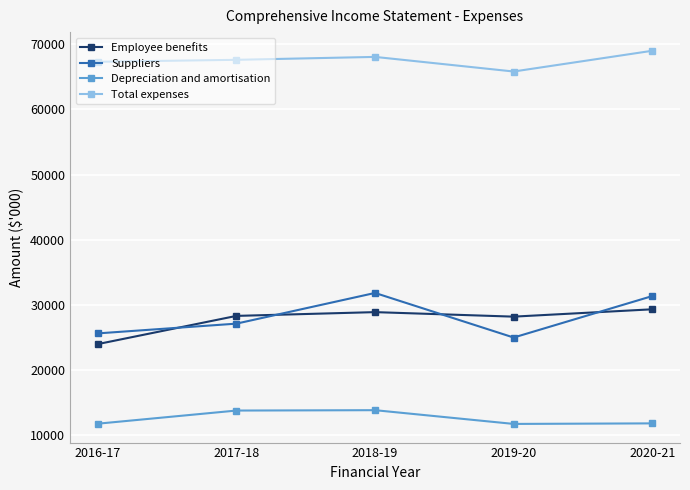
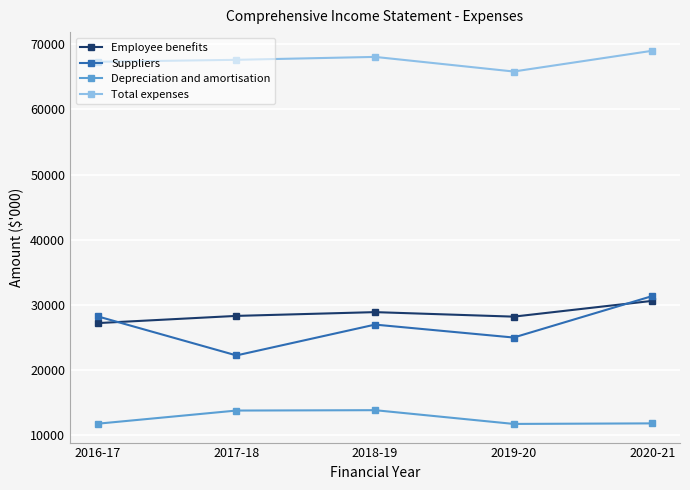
  {
    "Employee benefits": {
-     "2016-17": 24000,
+     "2016-17": 27000,
      "2017-18": 28000,
      "2018-19": 29000,
      "2019-20": 28000,
-     "2020-21": 29000
+     "2020-21": 31000
    },
    "Suppliers": {
-     "2016-17": 26000,
-     "2017-18": 27000,
-     "2018-19": 32000,
+     "2016-17": 28000,
+     "2017-18": 22000,
+     "2018-19": 27000,
      "2019-20": 25000,
      "2020-21": 31000
    },
    "Depreciation and amortisation": {
      "2016-17": 12000,
      "2017-18": 14000,
      "2018-19": 14000,
      "2019-20": 12000,
      "2020-21": 12000
    },
    "Total expenses": {
      "2018-19": 68000,
      "2019-20": 66000,
      "2020-21": 69000
    }
  }
